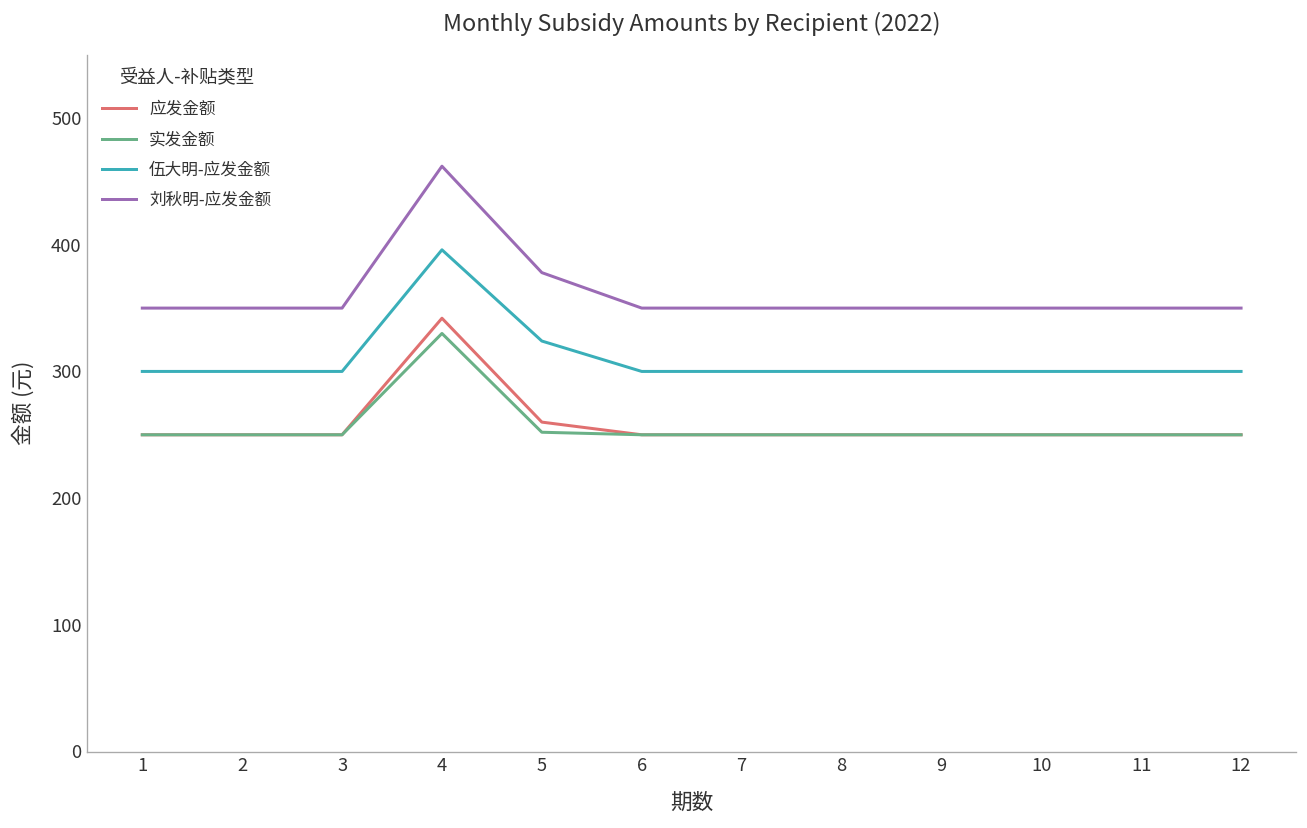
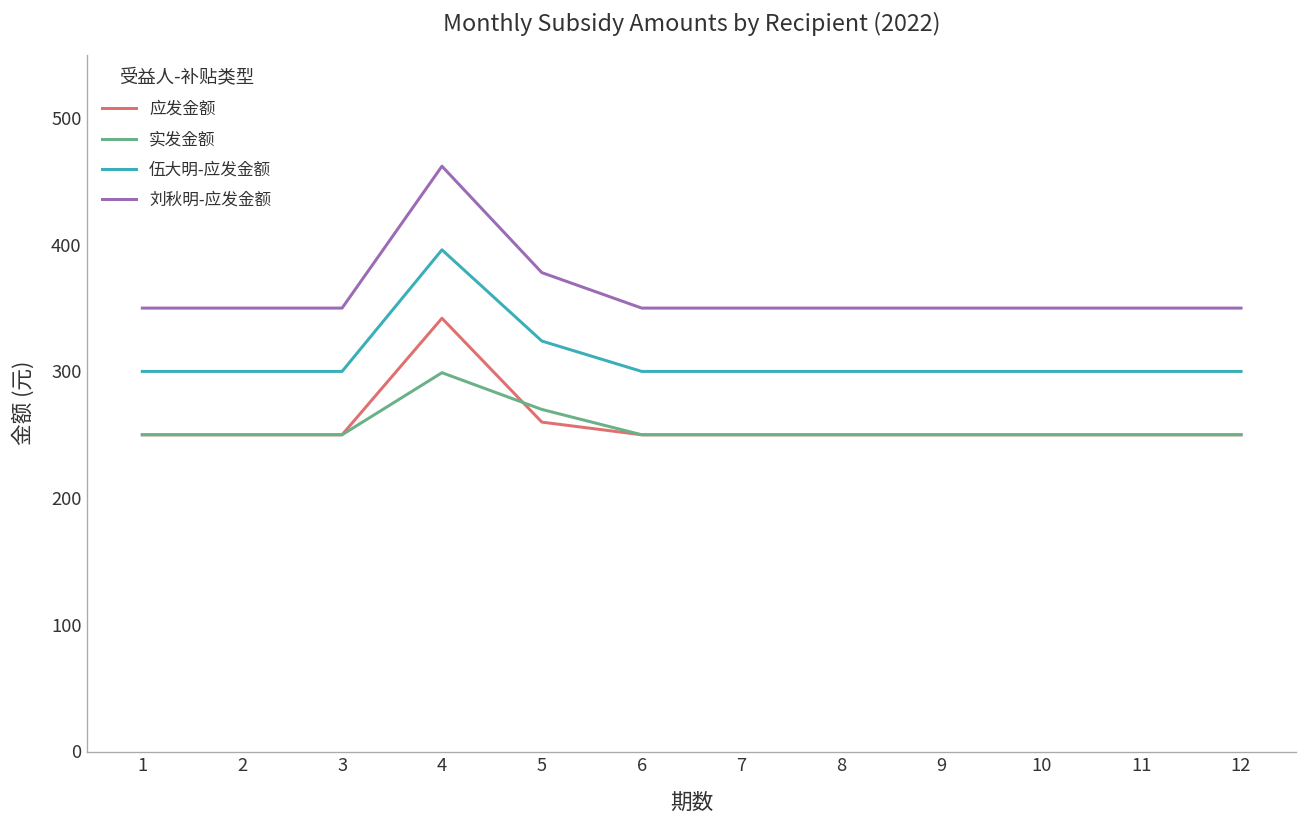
  {
    "应发金额": {
      "4": 342,
      "5": 260
    },
    "实发金额": {
-     "4": 330,
-     "5": 252
+     "4": 299,
+     "5": 270
    },
    "伍大明-应发金额": {
      "1": 300,
      "2": 300,
      "3": 300,
      "4": 396,
      "5": 324,
      "6": 300,
      "7": 300,
      "8": 300,
      "9": 300,
      "10": 300,
      "11": 300,
      "12": 300
    },
    "刘秋明-应发金额": {
      "1": 350,
      "2": 350,
      "3": 350,
      "4": 462,
      "5": 378,
      "6": 350,
      "7": 350,
      "8": 350,
      "9": 350,
      "10": 350,
      "11": 350,
      "12": 350
    }
  }
